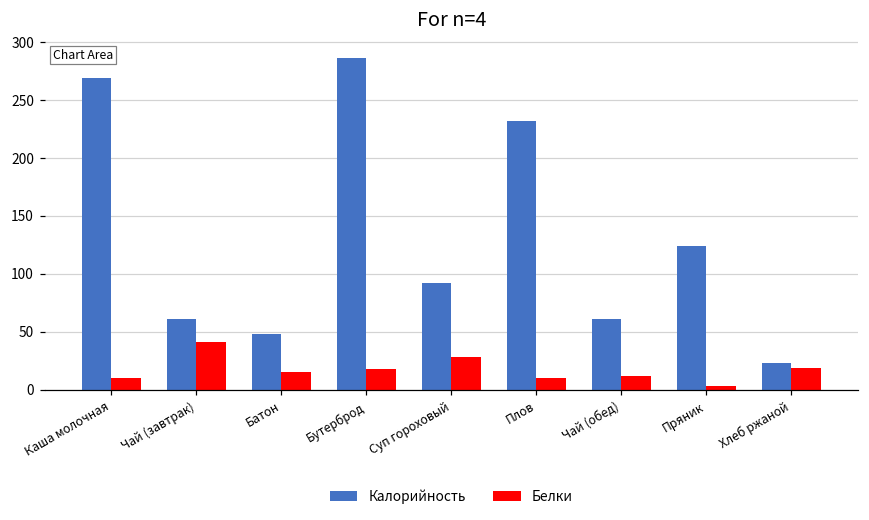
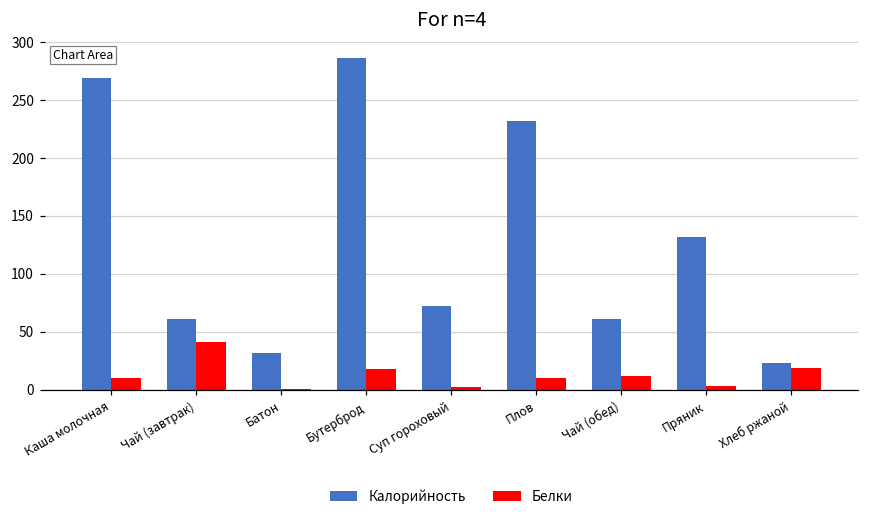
  {
    "Калорийность": {
      "Каша молочная": 269,
      "Чай (завтрак)": 61,
-     "Батон": 48,
+     "Батон": 32,
      "Бутерброд": 286,
-     "Суп гороховый": 92,
+     "Суп гороховый": 72,
      "Плов": 232,
      "Чай (обед)": 61,
-     "Пряник": 124,
+     "Пряник": 132,
      "Хлеб ржаной": 23
    },
    "Белки": {
      "Каша молочная": 10,
      "Чай (завтрак)": 41,
-     "Батон": 15,
+     "Батон": 1,
      "Бутерброд": 18,
-     "Суп гороховый": 28,
+     "Суп гороховый": 2,
      "Плов": 10,
      "Чай (обед)": 12,
      "Пряник": 3,
      "Хлеб ржаной": 19
    }
  }
